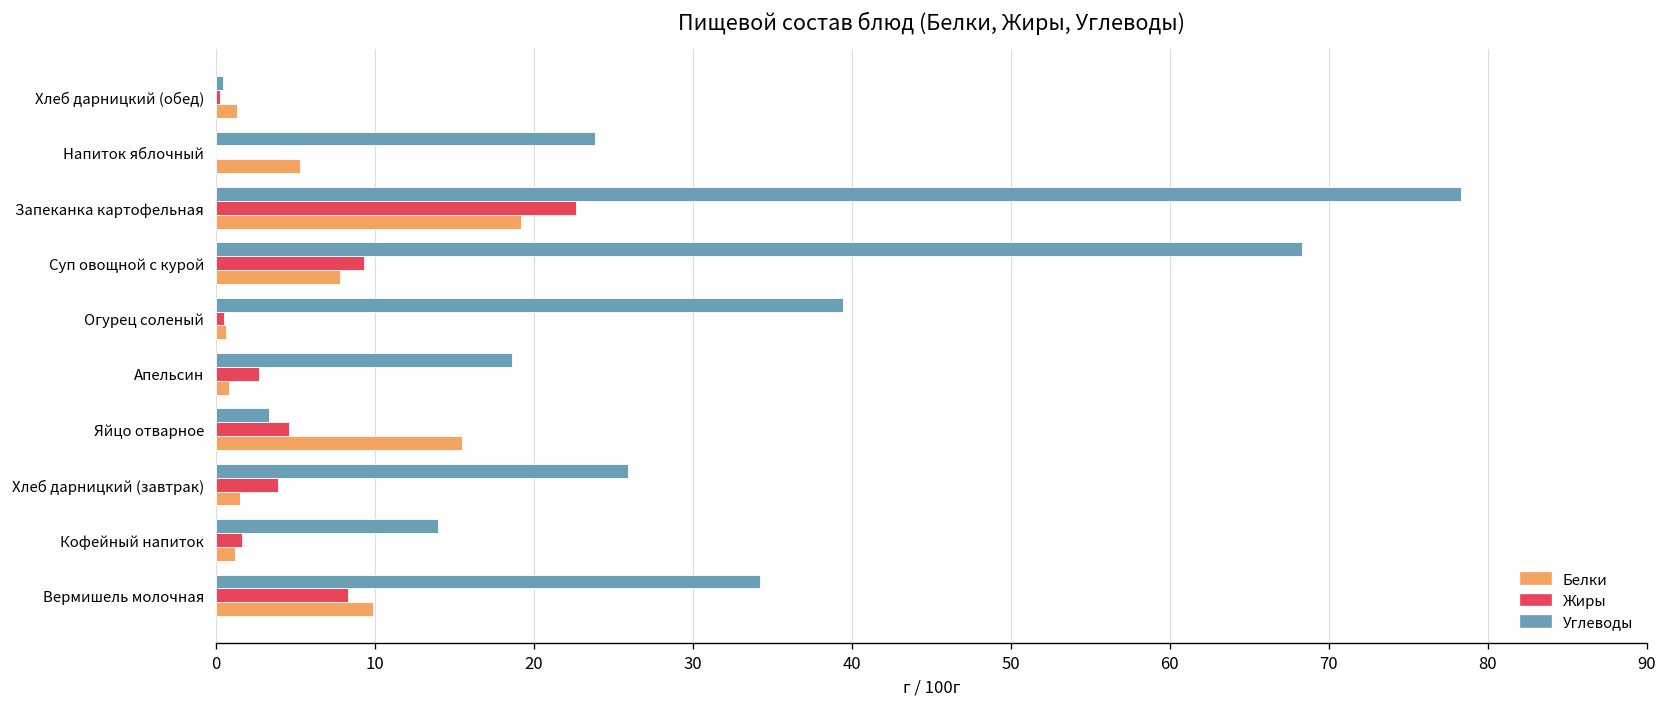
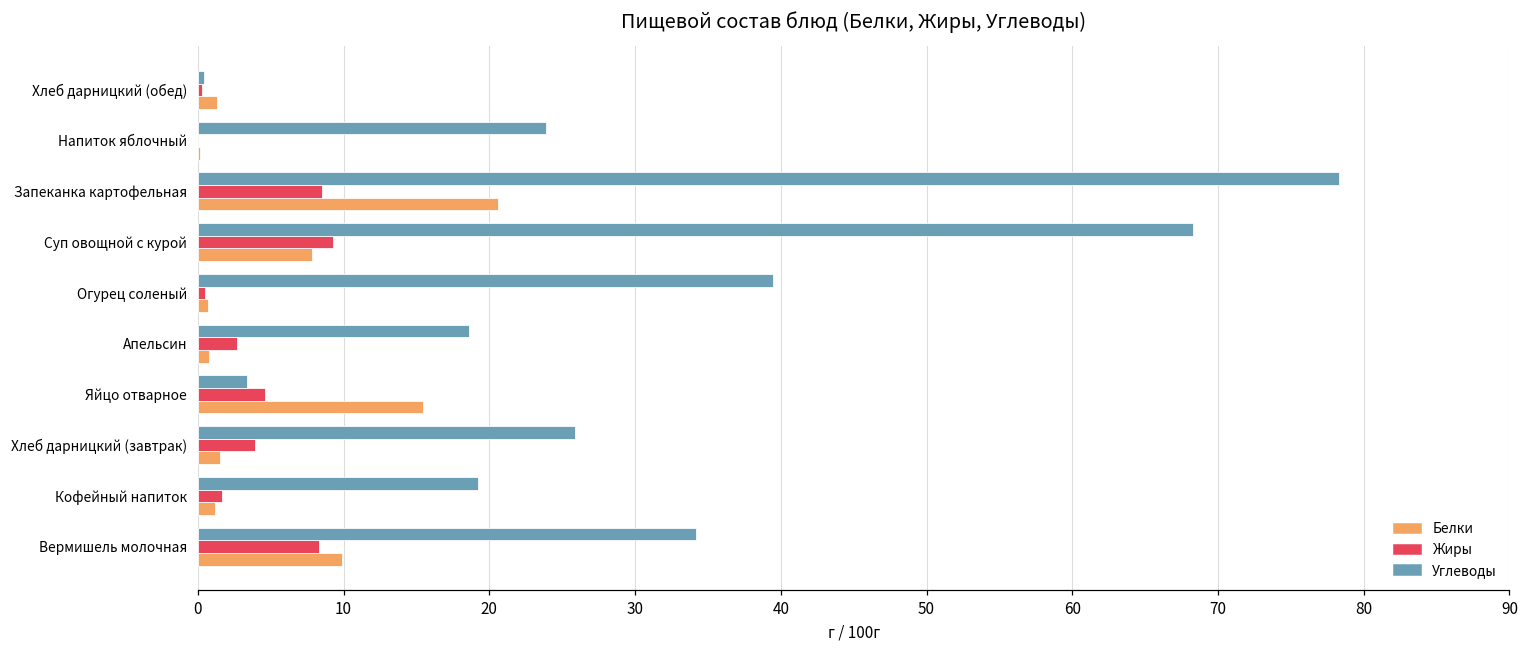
  {
    "Белки": {
      "Хлеб дарницкий (обед)": 1.3,
-     "Напиток яблочный": 5.3,
-     "Запеканка картофельная": 19.2,
+     "Напиток яблочный": 0.2,
+     "Запеканка картофельная": 20.6,
      "Суп овощной с курой": 7.8,
      "Огурец соленый": 0.7,
      "Апельсин": 0.8,
      "Яйцо отварное": 15.5,
      "Хлеб дарницкий (завтрак)": 1.5,
      "Кофейный напиток": 1.2,
      "Вермишель молочная": 9.9
    },
    "Жиры": {
      "Хлеб дарницкий (обед)": 0.3,
      "Напиток яблочный": 0.0,
-     "Запеканка картофельная": 22.6,
+     "Запеканка картофельная": 8.5,
      "Суп овощной с курой": 9.3,
      "Огурец соленый": 0.5,
      "Апельсин": 2.7,
      "Яйцо отварное": 4.6,
      "Хлеб дарницкий (завтрак)": 3.9,
      "Кофейный напиток": 1.7,
      "Вермишель молочная": 8.3
    },
    "Углеводы": {
      "Хлеб дарницкий (обед)": 0.4,
      "Напиток яблочный": 23.9,
      "Запеканка картофельная": 78.3,
      "Суп овощной с курой": 68.3,
      "Огурец соленый": 39.4,
      "Апельсин": 18.6,
      "Яйцо отварное": 3.4,
      "Хлеб дарницкий (завтрак)": 25.9,
-     "Кофейный напиток": 14.0,
+     "Кофейный напиток": 19.2,
      "Вермишель молочная": 34.2
    }
  }
